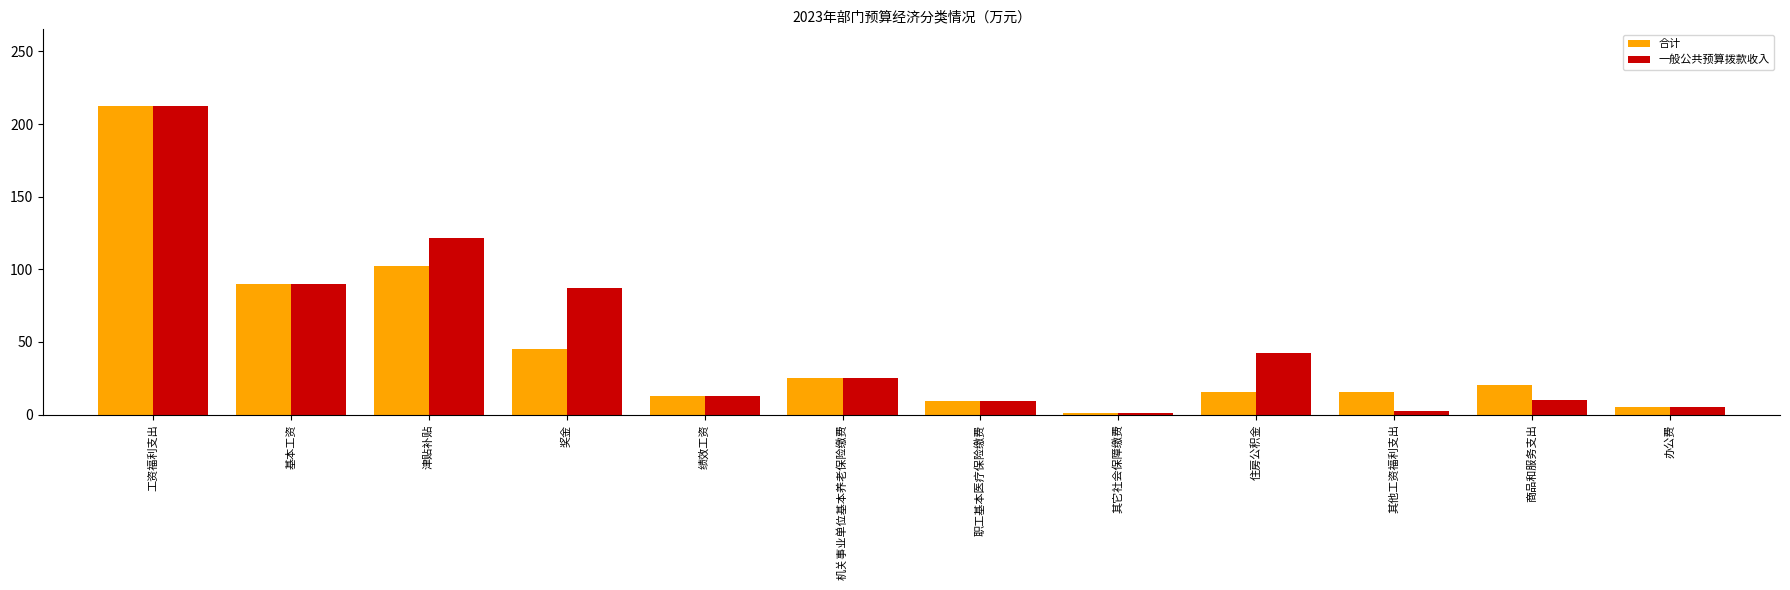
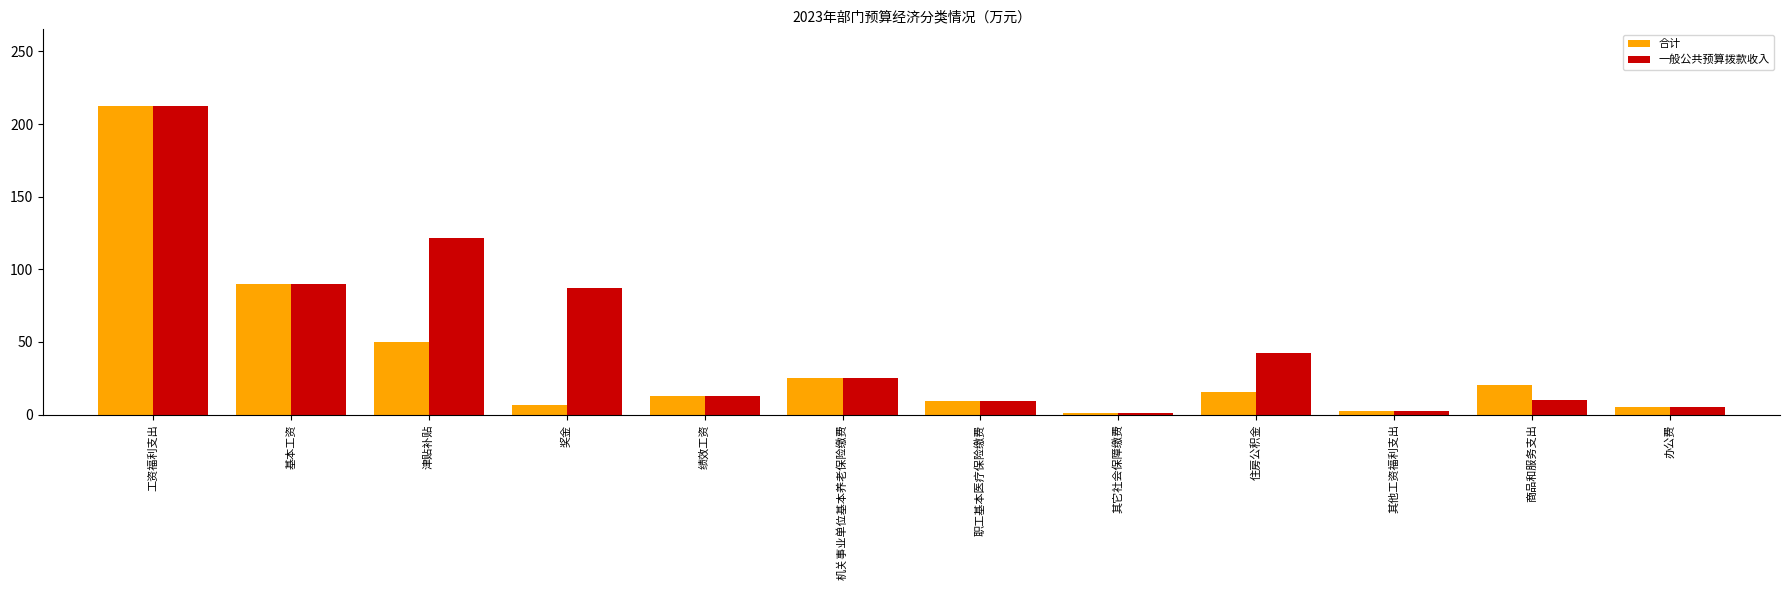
  {
    "合计": {
      "工资福利支出": 212,
      "基本工资": 90,
-     "津贴补贴": 102,
-     "奖金": 45,
+     "津贴补贴": 50,
+     "奖金": 7,
      "绩效工资": 13,
      "机关事业单位基本养老保险缴费": 25,
      "职工基本医疗保险缴费": 9,
      "住房公积金": 16,
-     "其他工资福利支出": 16,
+     "其他工资福利支出": 2,
      "商品和服务支出": 20,
      "办公费": 5
    },
    "一般公共预算拨款收入": {
      "工资福利支出": 212,
      "基本工资": 90,
      "津贴补贴": 121,
      "奖金": 87,
      "绩效工资": 13,
      "机关事业单位基本养老保险缴费": 25,
      "职工基本医疗保险缴费": 9,
      "住房公积金": 42,
      "其他工资福利支出": 2,
      "商品和服务支出": 10,
      "办公费": 5
    }
  }
